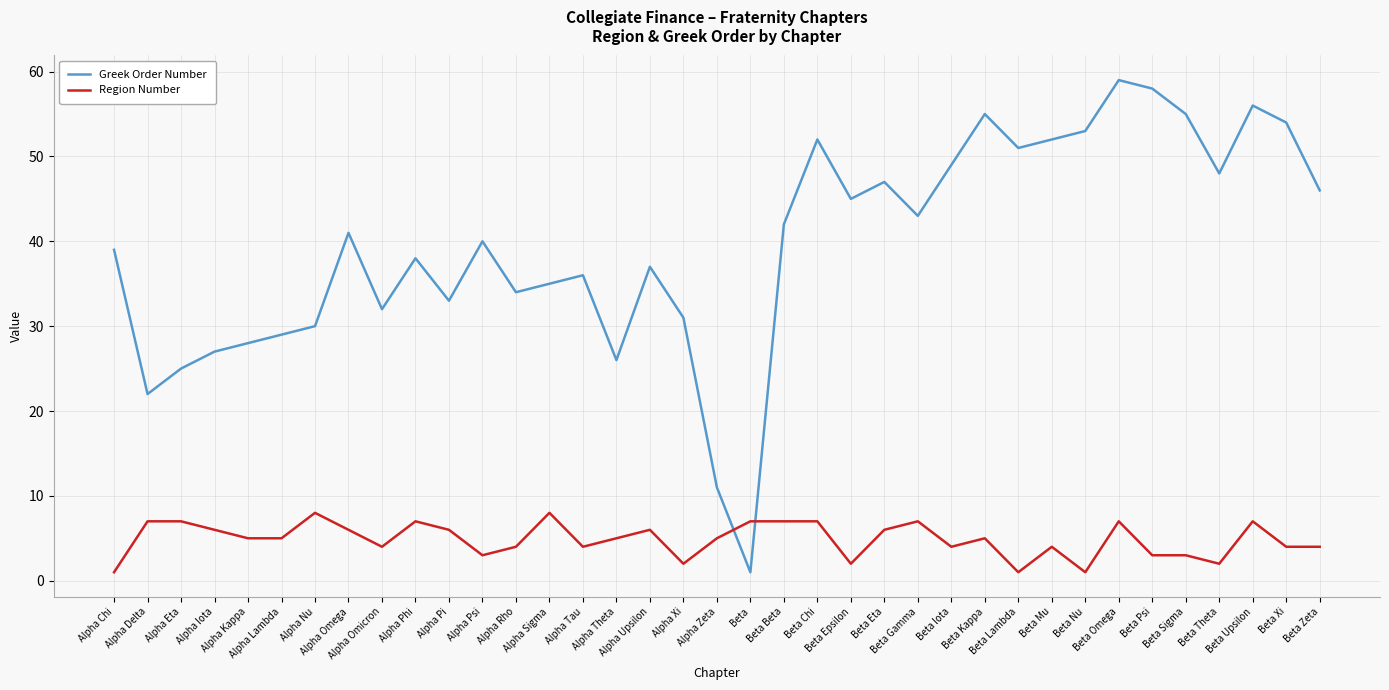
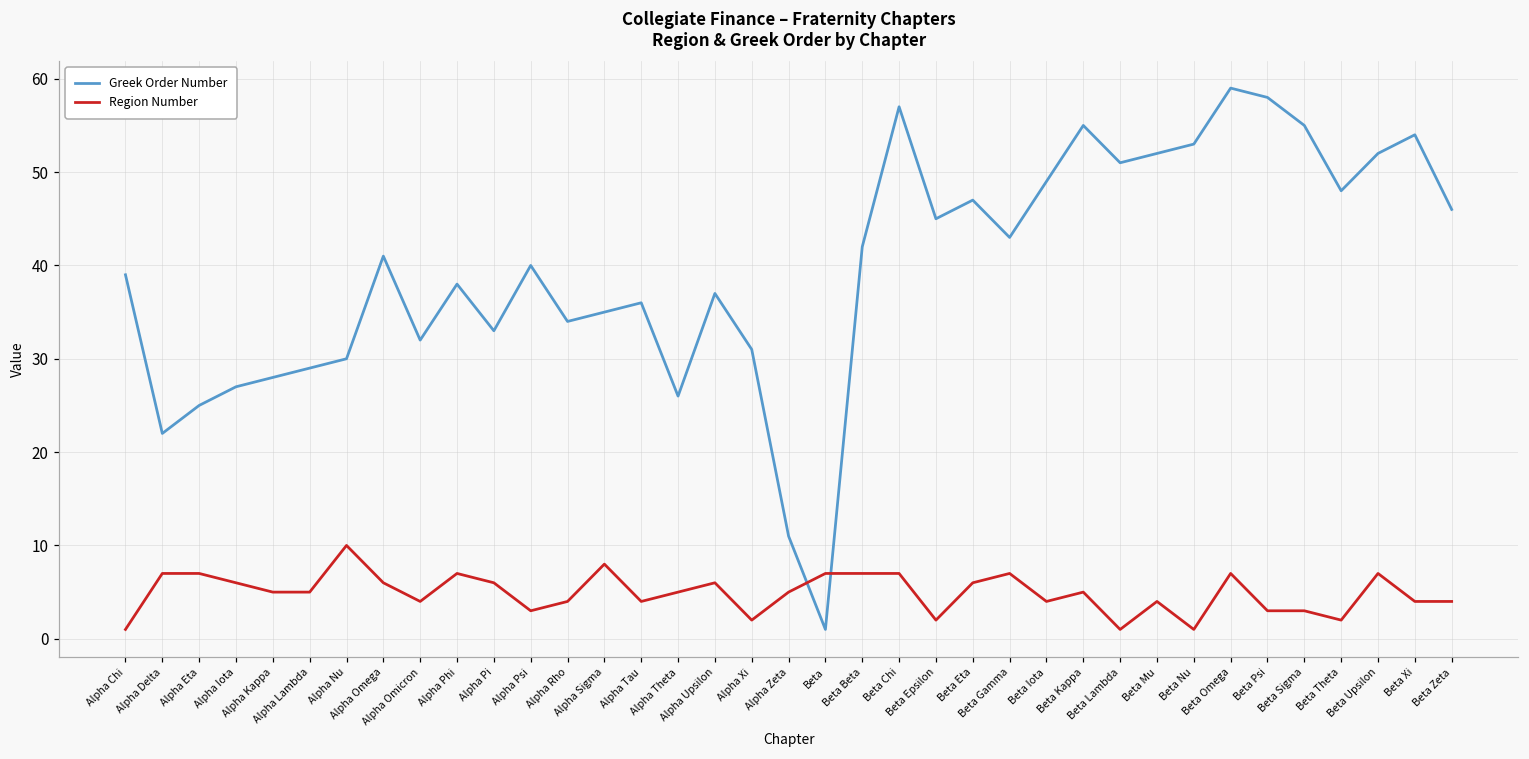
  {
    "Greek Order Number": {
      "Alpha Chi": 39,
      "Alpha Delta": 22,
      "Alpha Eta": 25,
      "Alpha Iota": 27,
      "Alpha Kappa": 28,
      "Alpha Lambda": 29,
      "Alpha Nu": 30,
      "Alpha Omega": 41,
      "Alpha Omicron": 32,
      "Alpha Phi": 38,
      "Alpha Pi": 33,
      "Alpha Psi": 40,
      "Alpha Rho": 34,
      "Alpha Sigma": 35,
      "Alpha Tau": 36,
      "Alpha Theta": 26,
      "Alpha Upsilon": 37,
      "Alpha Xi": 31,
      "Alpha Zeta": 11,
      "Beta": 1,
      "Beta Beta": 42,
-     "Beta Chi": 52,
+     "Beta Chi": 57,
      "Beta Epsilon": 45,
      "Beta Eta": 47,
      "Beta Gamma": 43,
      "Beta Iota": 49,
      "Beta Kappa": 55,
      "Beta Lambda": 51,
      "Beta Mu": 52,
      "Beta Nu": 53,
      "Beta Omega": 59,
      "Beta Psi": 58,
      "Beta Sigma": 55,
      "Beta Theta": 48,
-     "Beta Upsilon": 56,
+     "Beta Upsilon": 52,
      "Beta Xi": 54,
      "Beta Zeta": 46
    },
    "Region Number": {
      "Alpha Chi": 1,
      "Alpha Delta": 7,
      "Alpha Eta": 7,
      "Alpha Iota": 6,
      "Alpha Kappa": 5,
      "Alpha Lambda": 5,
-     "Alpha Nu": 8,
+     "Alpha Nu": 10,
      "Alpha Omega": 6,
      "Alpha Omicron": 4,
      "Alpha Phi": 7,
      "Alpha Pi": 6,
      "Alpha Psi": 3,
      "Alpha Rho": 4,
      "Alpha Sigma": 8,
      "Alpha Tau": 4,
      "Alpha Theta": 5,
      "Alpha Upsilon": 6,
      "Alpha Xi": 2,
      "Alpha Zeta": 5,
      "Beta": 7,
      "Beta Beta": 7,
      "Beta Chi": 7,
      "Beta Epsilon": 2,
      "Beta Eta": 6,
      "Beta Gamma": 7,
      "Beta Iota": 4,
      "Beta Kappa": 5,
      "Beta Lambda": 1,
      "Beta Mu": 4,
      "Beta Nu": 1,
      "Beta Omega": 7,
      "Beta Psi": 3,
      "Beta Sigma": 3,
      "Beta Theta": 2,
      "Beta Upsilon": 7,
      "Beta Xi": 4,
      "Beta Zeta": 4
    }
  }
